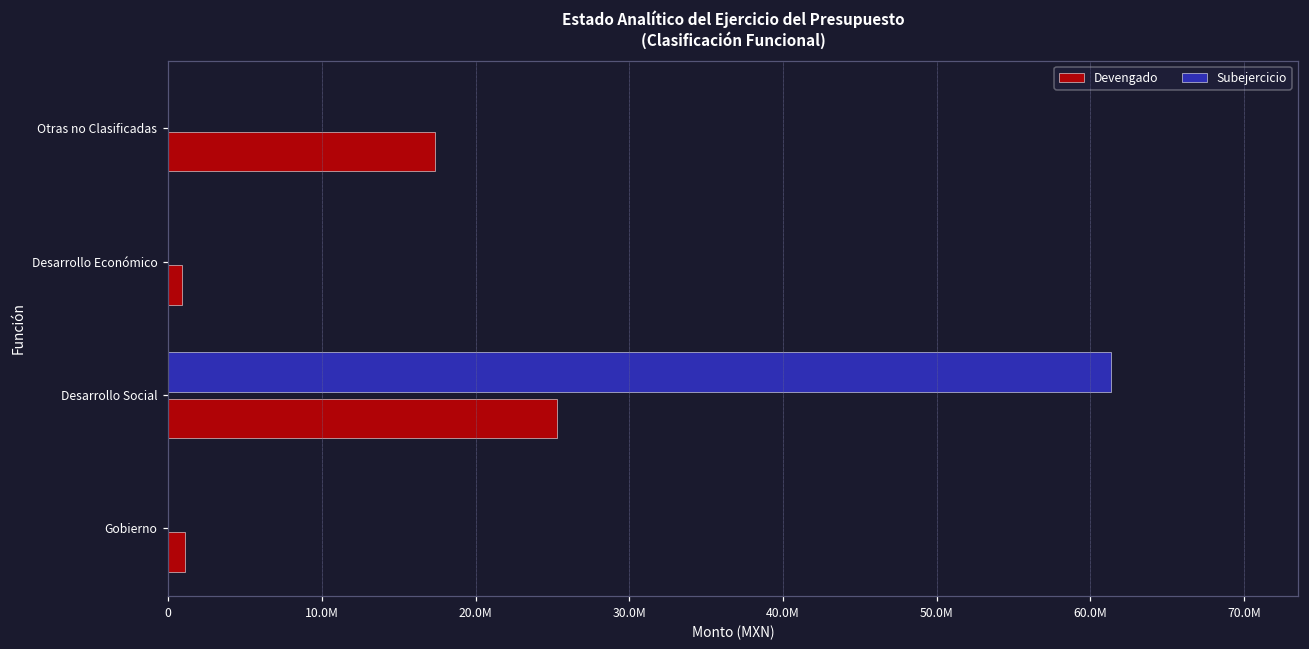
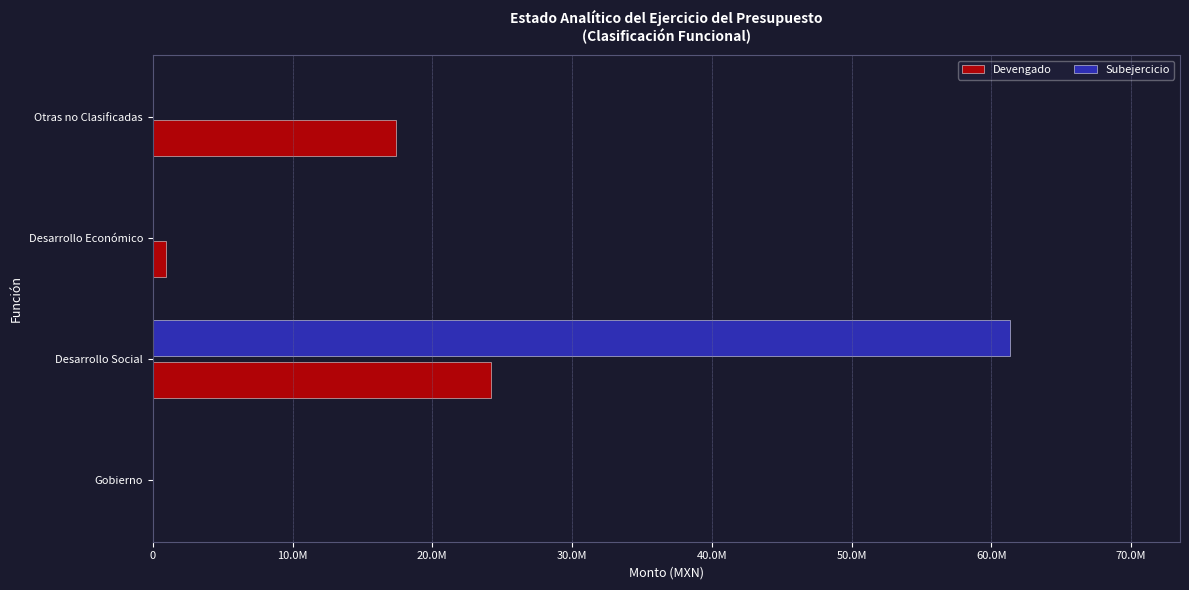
  {
    "Devengado": {
      "Otras no Clasificadas": 17400000,
      "Desarrollo Económico": 900000,
-     "Desarrollo Social": 25300000,
-     "Gobierno": 1100000
+     "Desarrollo Social": 24200000,
+     "Gobierno": 0
    },
    "Subejercicio": {
      "Otras no Clasificadas": 0,
      "Desarrollo Económico": 0,
      "Desarrollo Social": 61300000,
      "Gobierno": 0
    }
  }
